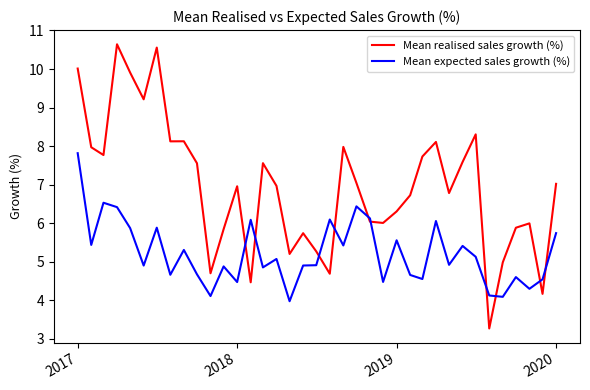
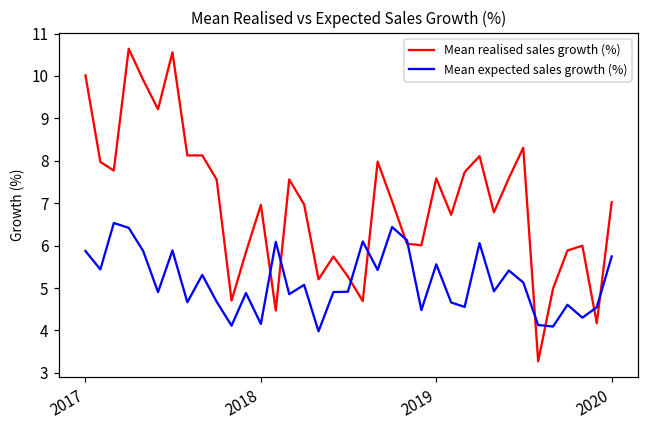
  {
    "Mean realised sales growth (%)": {
      "2017": 10.0,
      "2018": 7.0,
-     "2019": 6.3,
+     "2019": 7.6,
      "2020": 7.0
    },
    "Mean expected sales growth (%)": {
-     "2017": 7.8,
-     "2018": 4.5,
+     "2017": 5.9,
+     "2018": 4.2,
      "2019": 5.6,
      "2020": 5.7
    }
  }
